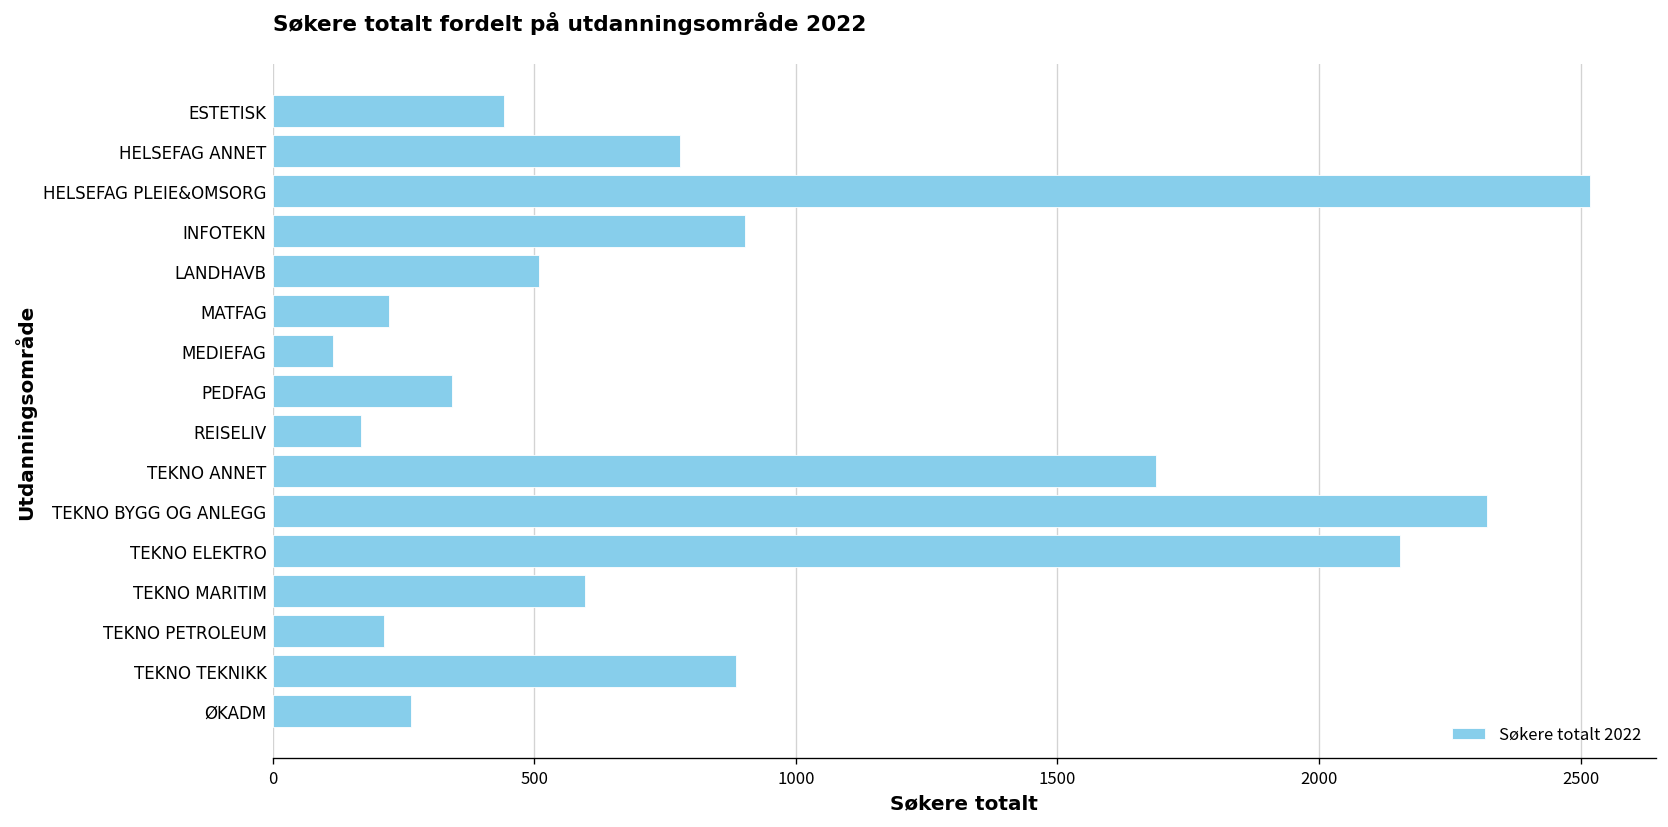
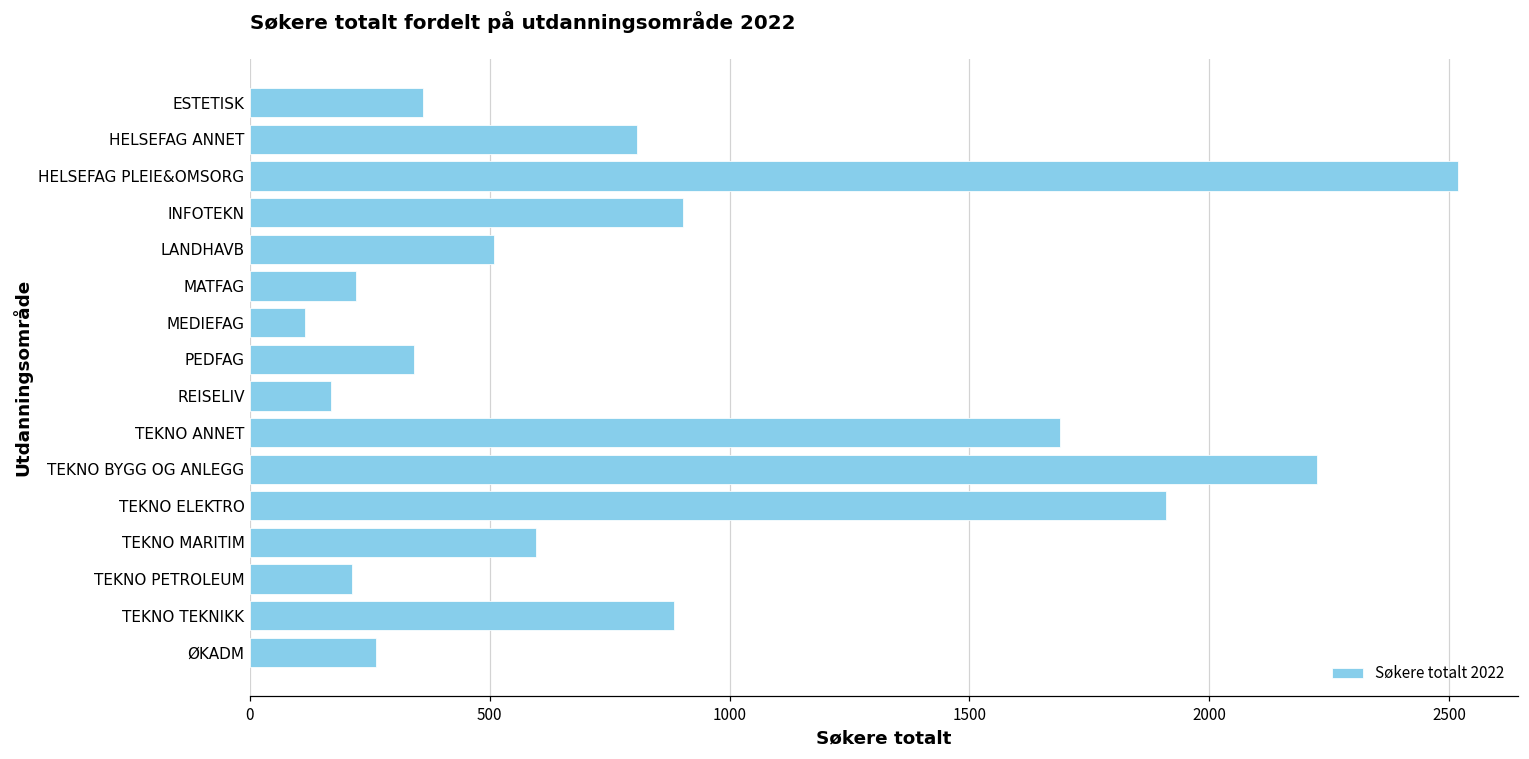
  {
-   "ESTETISK": 440,
-   "HELSEFAG ANNET": 780,
+   "ESTETISK": 360,
+   "HELSEFAG ANNET": 810,
    "HELSEFAG PLEIE&OMSORG": 2520,
    "INFOTEKN": 900,
    "LANDHAVB": 510,
    "MATFAG": 220,
    "MEDIEFAG": 120,
    "PEDFAG": 340,
    "REISELIV": 170,
    "TEKNO ANNET": 1690,
-   "TEKNO BYGG OG ANLEGG": 2320,
-   "TEKNO ELEKTRO": 2150,
+   "TEKNO BYGG OG ANLEGG": 2230,
+   "TEKNO ELEKTRO": 1910,
    "TEKNO MARITIM": 600,
    "TEKNO PETROLEUM": 210,
    "TEKNO TEKNIKK": 890,
    "ØKADM": 260
  }
